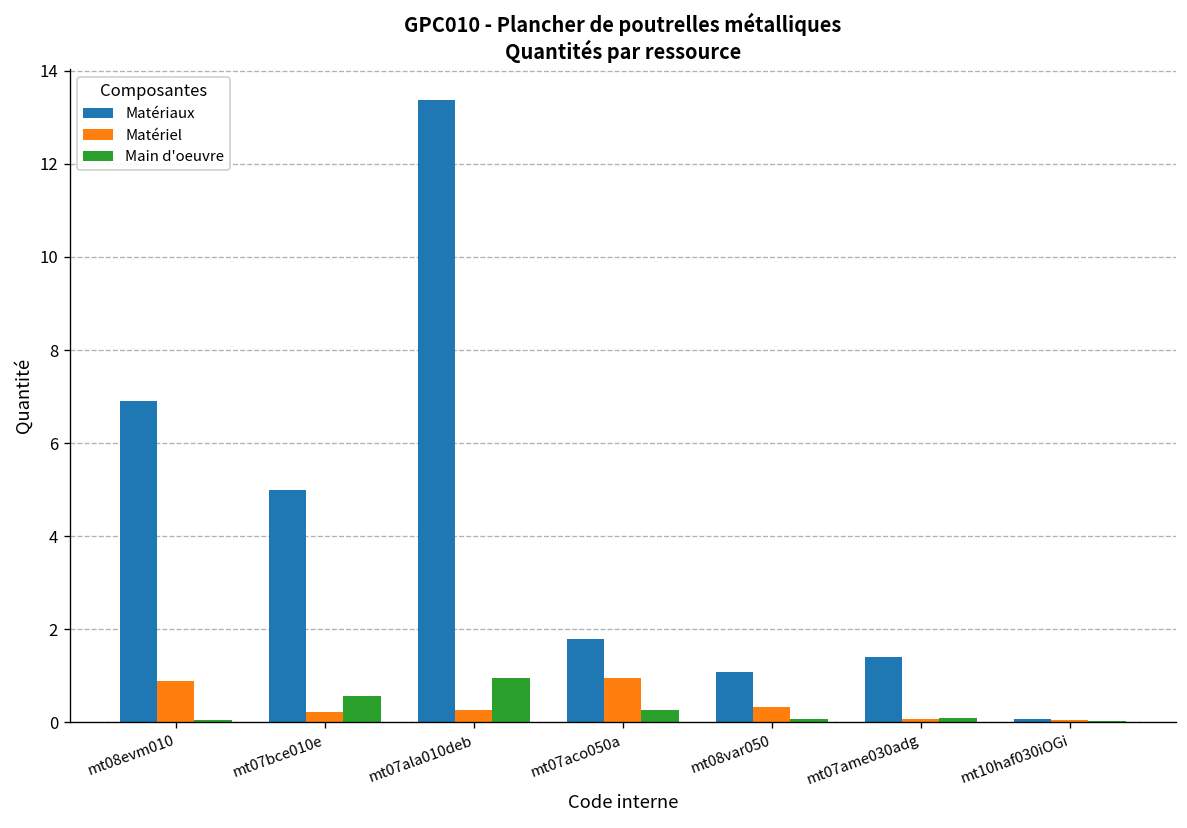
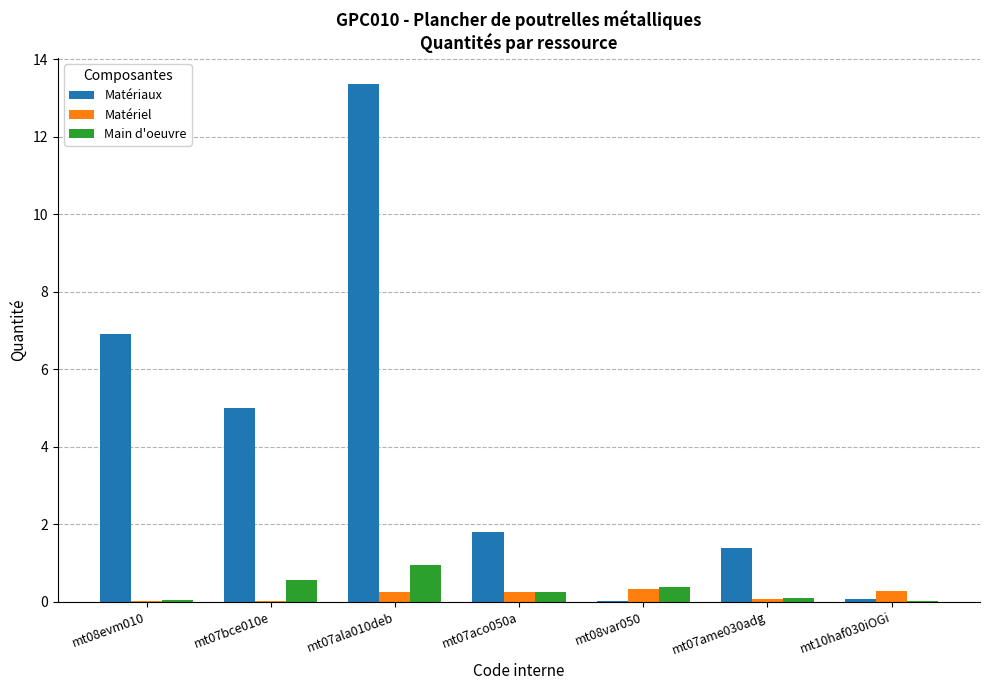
  {
    "Matériaux": {
      "mt08evm010": 6.9,
      "mt07bce010e": 5.0,
      "mt07ala010deb": 13.4,
      "mt07aco050a": 1.8,
-     "mt08var050": 1.1,
+     "mt08var050": 0.0,
      "mt07ame030adg": 1.4,
      "mt10haf030iOGi": 0.1
    },
    "Matériel": {
-     "mt08evm010": 0.9,
-     "mt07bce010e": 0.2,
+     "mt08evm010": 0.0,
+     "mt07bce010e": 0.0,
      "mt07ala010deb": 0.3,
-     "mt07aco050a": 1.0,
+     "mt07aco050a": 0.3,
      "mt08var050": 0.3,
      "mt07ame030adg": 0.1,
-     "mt10haf030iOGi": 0.1
+     "mt10haf030iOGi": 0.3
    },
    "Main d'oeuvre": {
      "mt07bce010e": 0.6,
      "mt07ala010deb": 1.0,
      "mt07aco050a": 0.3,
-     "mt08var050": 0.1,
+     "mt08var050": 0.4,
      "mt07ame030adg": 0.1
    }
  }
